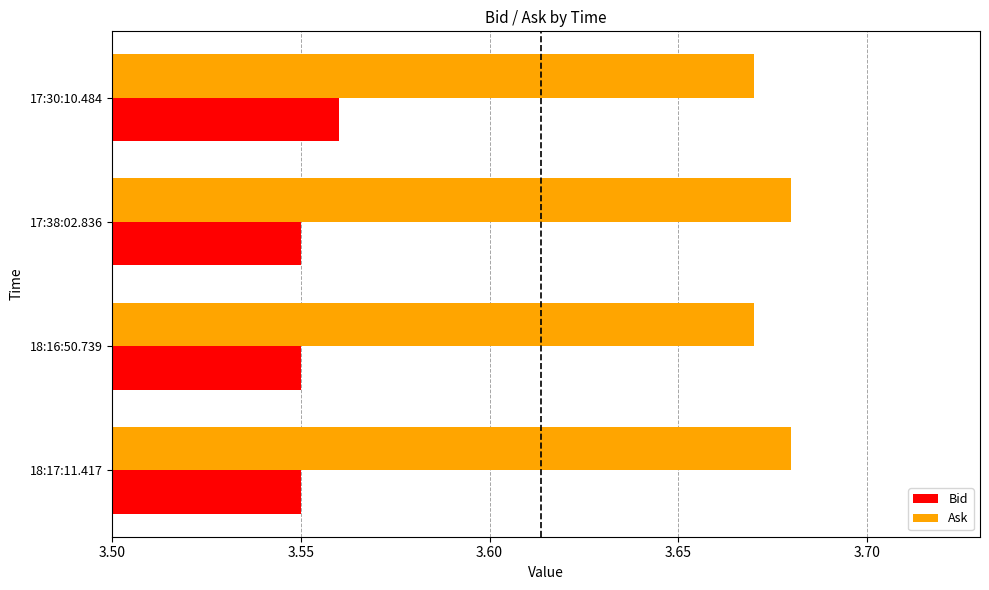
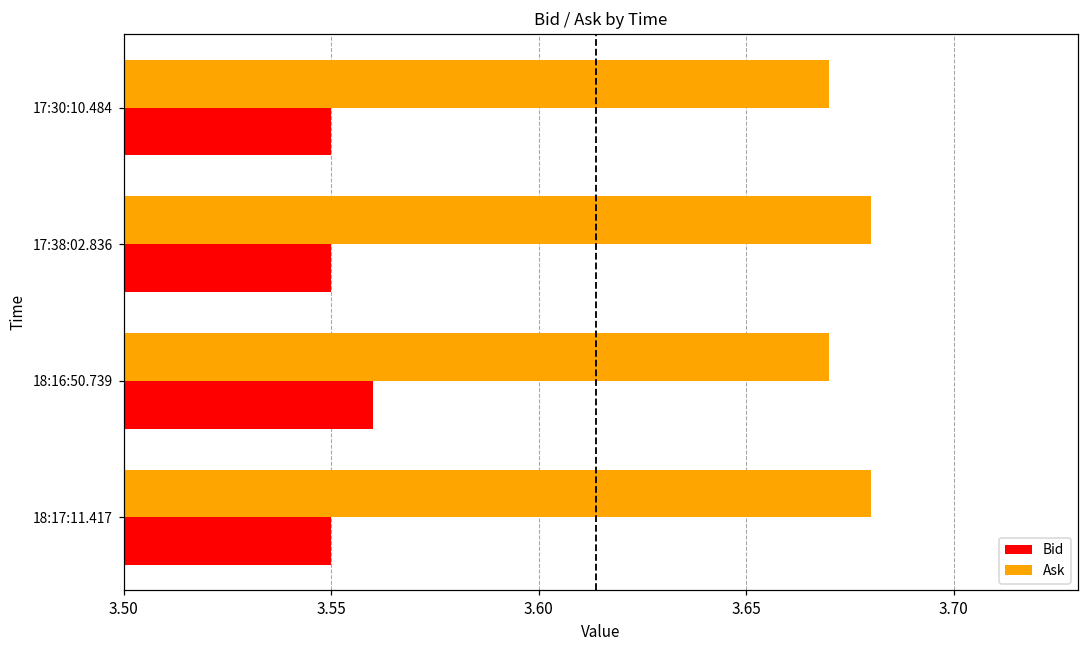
  {
    "Bid": {
-     "17:30:10.484": 3.56,
+     "17:30:10.484": 3.55,
      "17:38:02.836": 3.55,
-     "18:16:50.739": 3.55,
+     "18:16:50.739": 3.56,
      "18:17:11.417": 3.55
    },
    "Ask": {
      "17:30:10.484": 3.67,
      "17:38:02.836": 3.68,
      "18:16:50.739": 3.67,
      "18:17:11.417": 3.68
    }
  }
